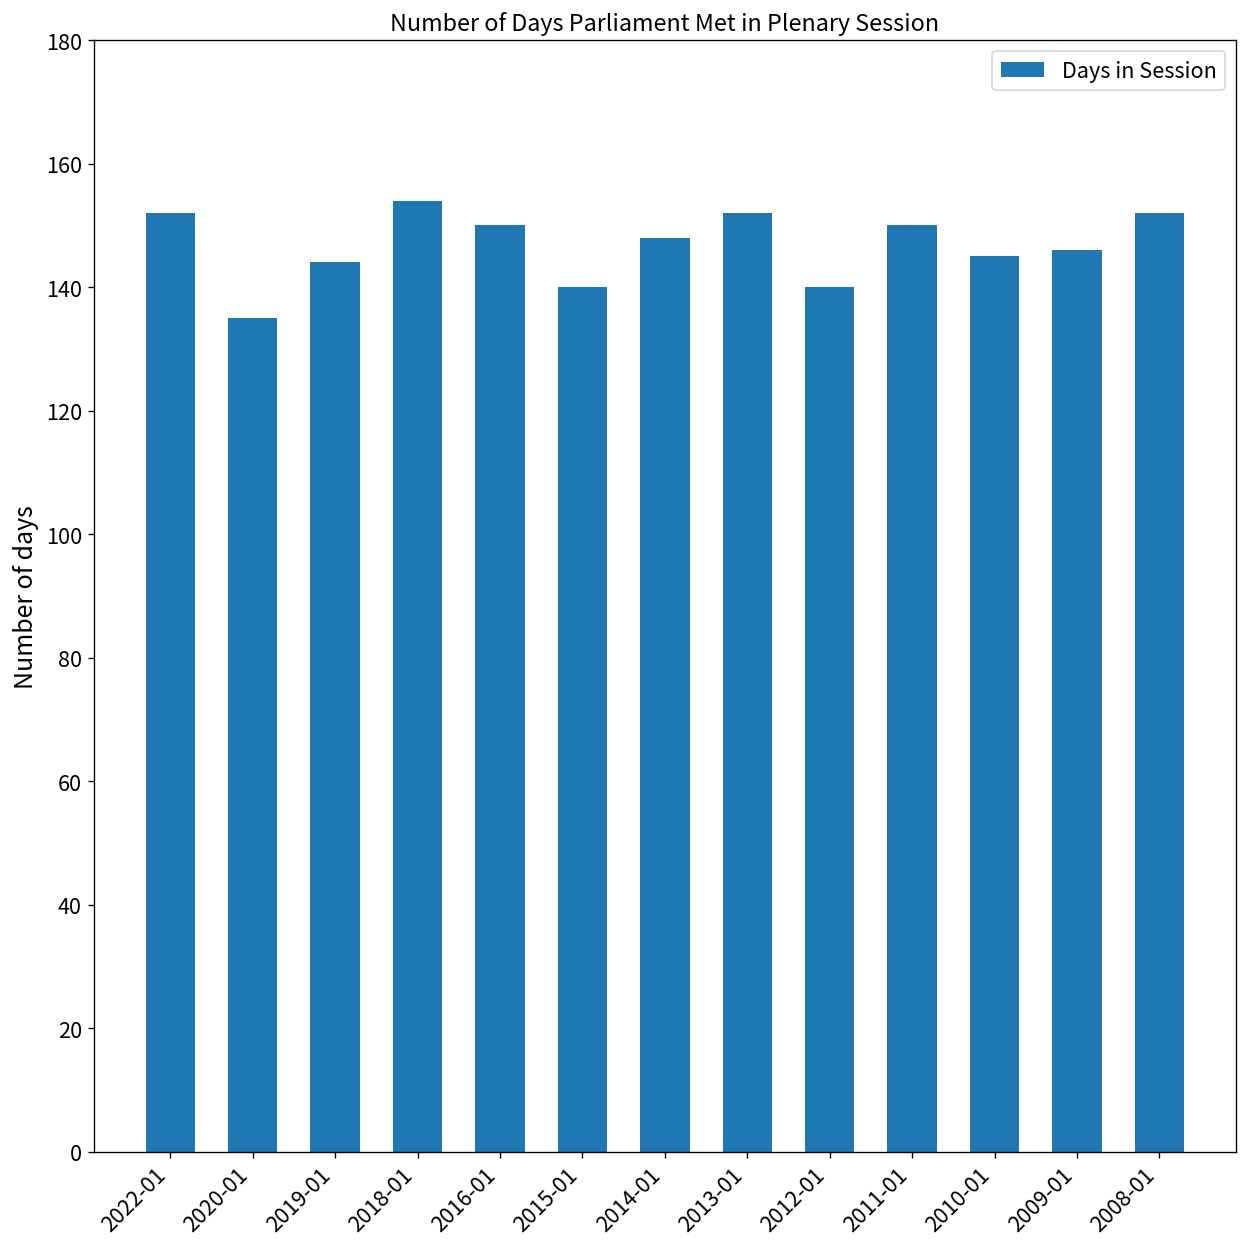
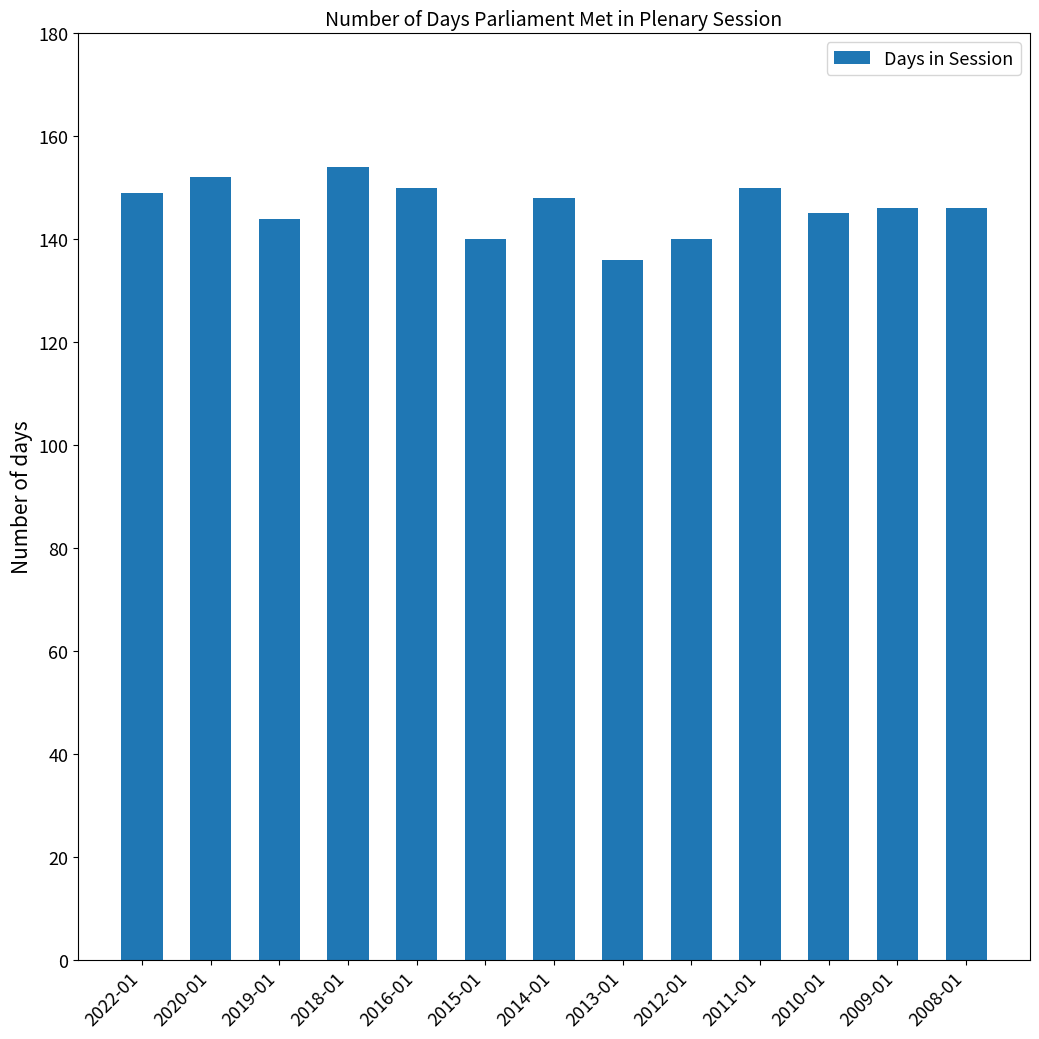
  {
-   "2022-01": 152,
-   "2020-01": 135,
+   "2022-01": 149,
+   "2020-01": 152,
    "2019-01": 144,
    "2018-01": 154,
    "2016-01": 150,
    "2015-01": 140,
    "2014-01": 148,
-   "2013-01": 152,
+   "2013-01": 136,
    "2012-01": 140,
    "2011-01": 150,
    "2010-01": 145,
    "2009-01": 146,
-   "2008-01": 152
+   "2008-01": 146
  }
